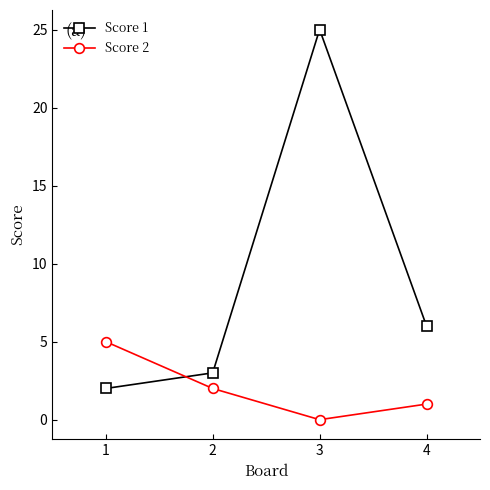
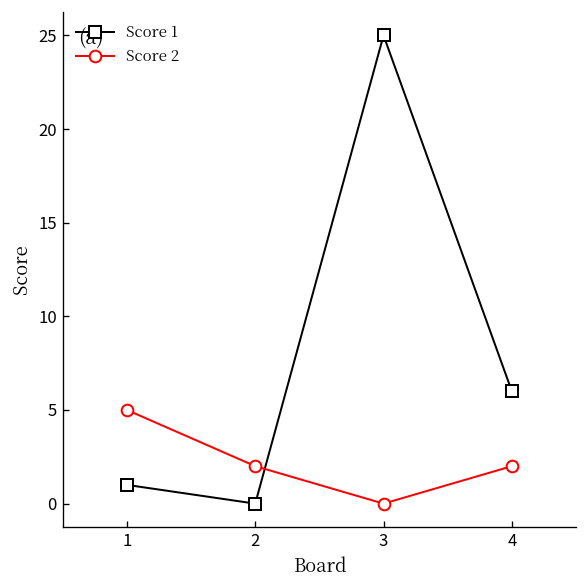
  {
    "Score 1": {
-     "1": 2,
-     "2": 3,
+     "1": 1,
+     "2": 0,
      "3": 25,
      "4": 6
    },
    "Score 2": {
      "1": 5,
      "2": 2,
      "3": 0,
-     "4": 1
+     "4": 2
    }
  }
